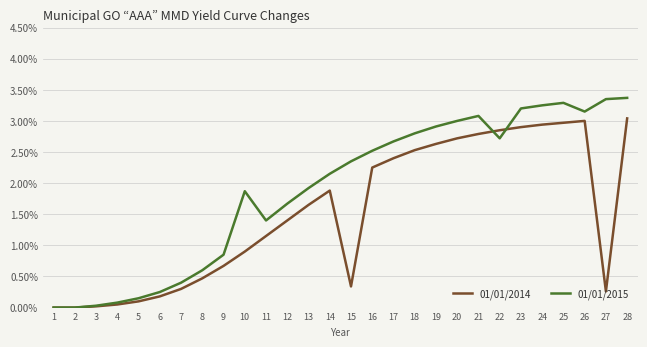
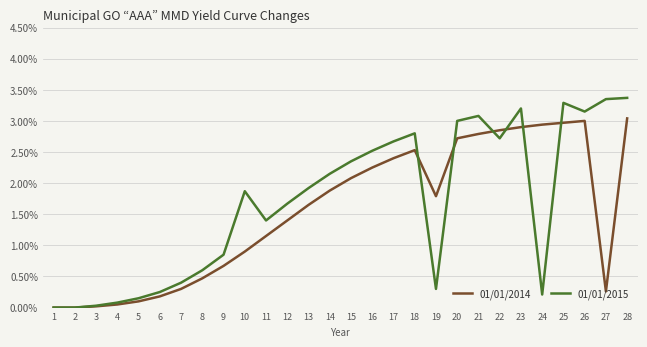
  {
    "01/01/2014": {
      "5": "0.1%",
      "6": "0.2%",
      "7": "0.3%",
      "8": "0.5%",
      "9": "0.7%",
      "10": "0.9%",
      "11": "1.2%",
      "12": "1.4%",
      "13": "1.7%",
      "14": "1.9%",
-     "15": "0.3%",
+     "15": "2.1%",
      "16": "2.3%",
      "17": "2.4%",
      "18": "2.5%",
-     "19": "2.6%",
+     "19": "1.8%",
      "20": "2.7%",
      "21": "2.8%",
      "22": "2.9%",
      "23": "2.9%",
      "24": "2.9%",
      "25": "3.0%",
      "26": "3.0%",
      "27": "0.3%",
      "28": "3.0%"
    },
    "01/01/2015": {
      "5": "0.2%",
      "6": "0.3%",
      "7": "0.4%",
      "8": "0.6%",
      "9": "0.9%",
      "10": "1.9%",
      "11": "1.4%",
      "12": "1.7%",
      "13": "1.9%",
      "14": "2.2%",
      "15": "2.4%",
      "16": "2.5%",
      "17": "2.7%",
      "18": "2.8%",
-     "19": "2.9%",
+     "19": "0.3%",
      "20": "3.0%",
      "21": "3.1%",
      "22": "2.7%",
      "23": "3.2%",
-     "24": "3.3%",
+     "24": "0.2%",
      "25": "3.3%",
      "26": "3.2%",
      "27": "3.4%",
      "28": "3.4%"
    }
  }
